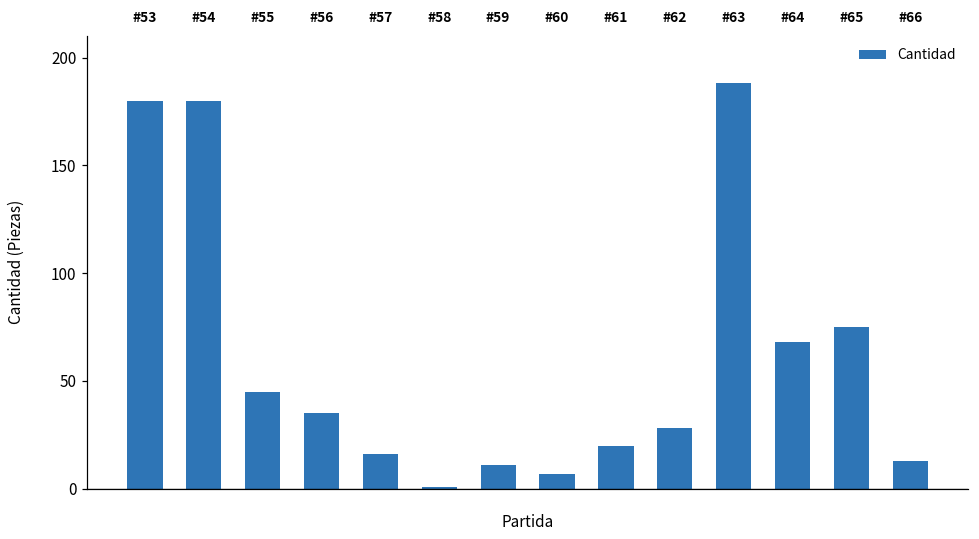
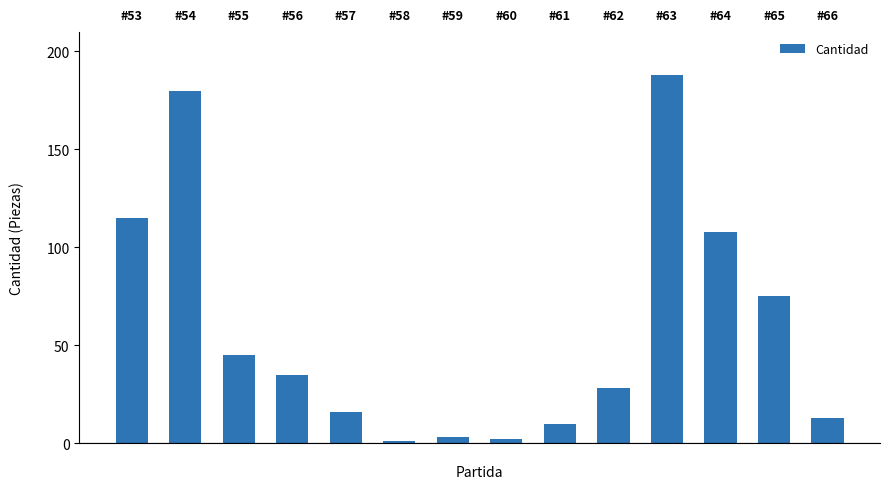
  {
-   "#53": 180,
+   "#53": 115,
    "#54": 180,
    "#55": 45,
    "#56": 35,
    "#57": 16,
-   "#59": 11,
-   "#60": 7,
-   "#61": 20,
+   "#59": 3,
+   "#60": 2,
+   "#61": 10,
    "#62": 28,
    "#63": 188,
-   "#64": 68,
+   "#64": 108,
    "#65": 75,
    "#66": 13
  }
